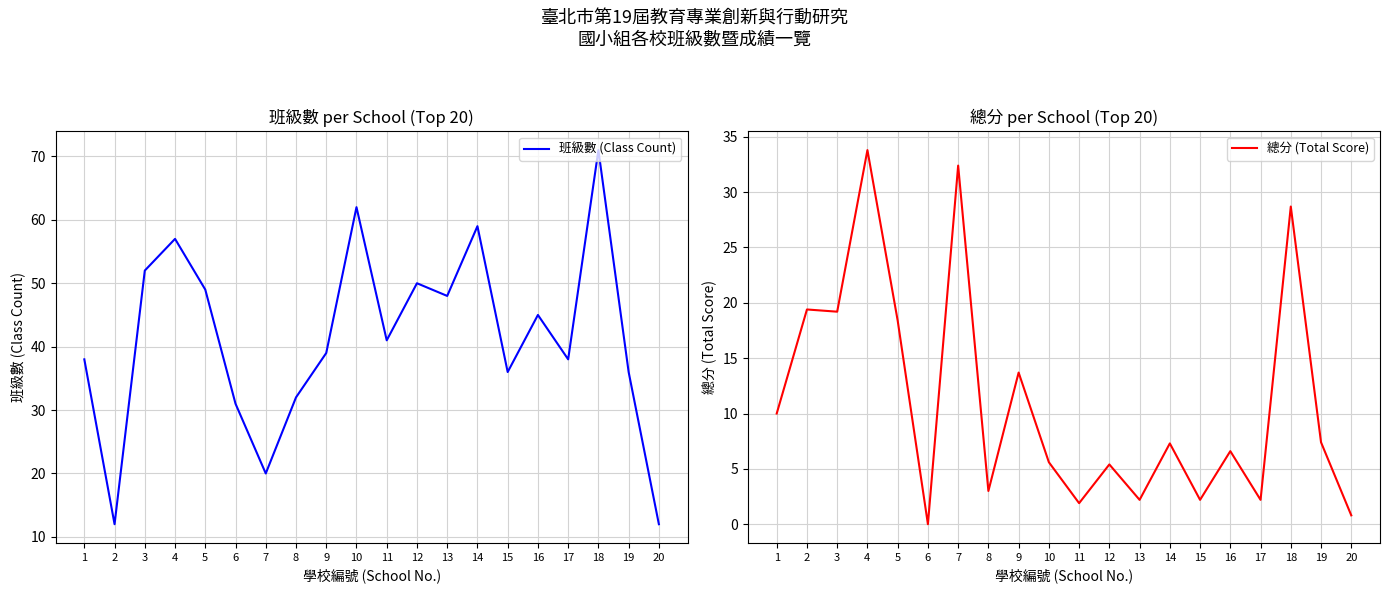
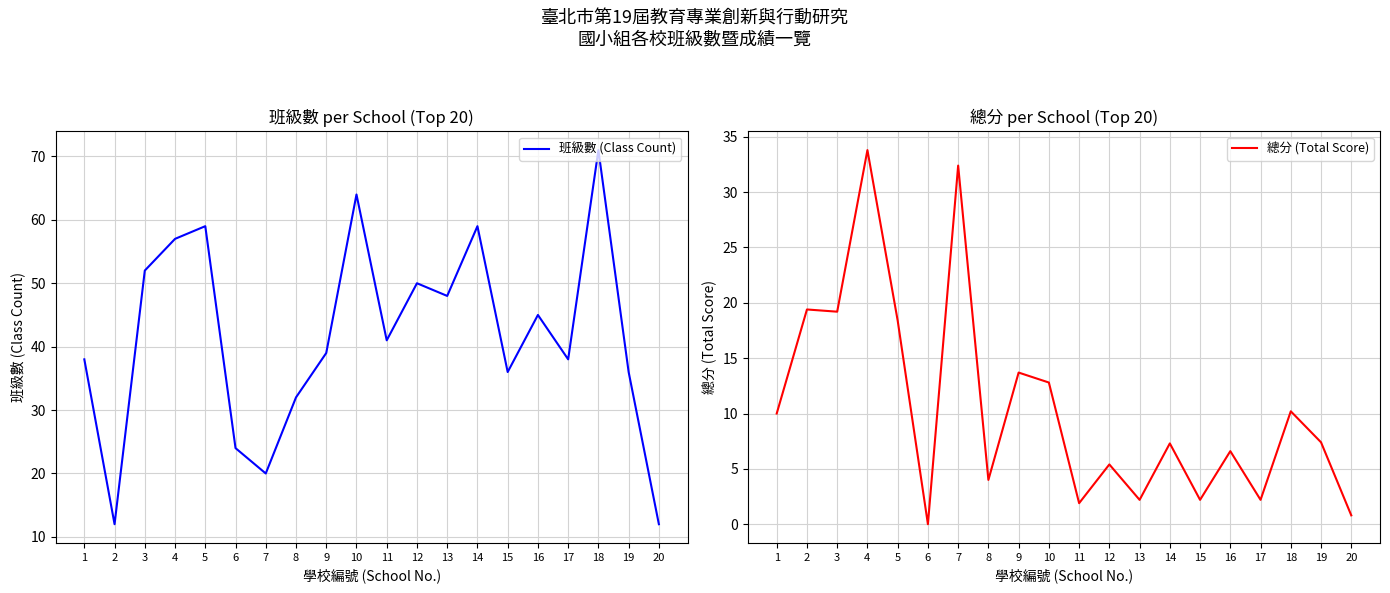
  {
    "班級數 per School (Top 20)": {
      "1": 38,
      "2": 12,
      "3": 52,
      "4": 57,
-     "5": 49,
-     "6": 31,
+     "5": 59,
+     "6": 24,
      "7": 20,
      "8": 32,
      "9": 39,
-     "10": 62,
+     "10": 64,
      "11": 41,
      "12": 50,
      "13": 48,
      "14": 59,
      "15": 36,
      "16": 45,
      "17": 38,
      "19": 36,
      "20": 12
    },
    "總分 per School (Top 20)": {
      "1": 10.0,
      "2": 19.4,
      "3": 19.2,
      "4": 33.8,
      "5": 18.4,
      "6": 0.0,
      "7": 32.4,
-     "8": 3,
+     "8": 4,
      "9": 13.7,
-     "10": 5.6,
+     "10": 12.8,
      "11": 1.9,
      "12": 5.4,
      "13": 2.2,
      "14": 7.3,
      "15": 2.2,
      "16": 6.6,
      "17": 2.2,
-     "18": 28.7,
+     "18": 10.2,
      "19": 7.4,
      "20": 0.8
    }
  }
